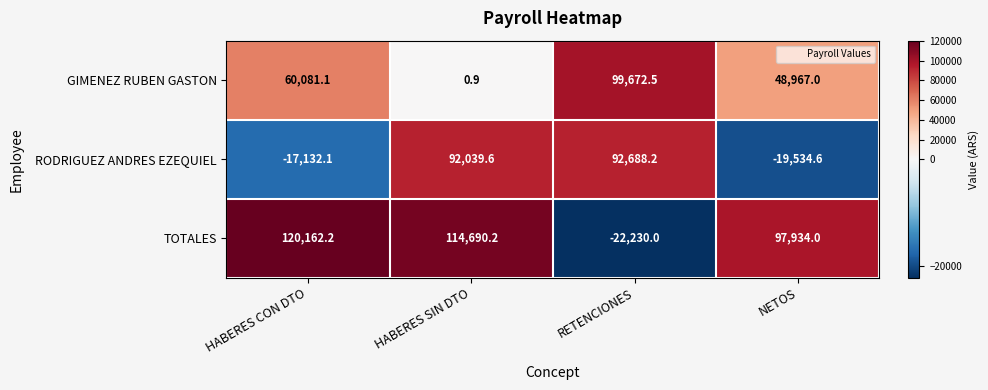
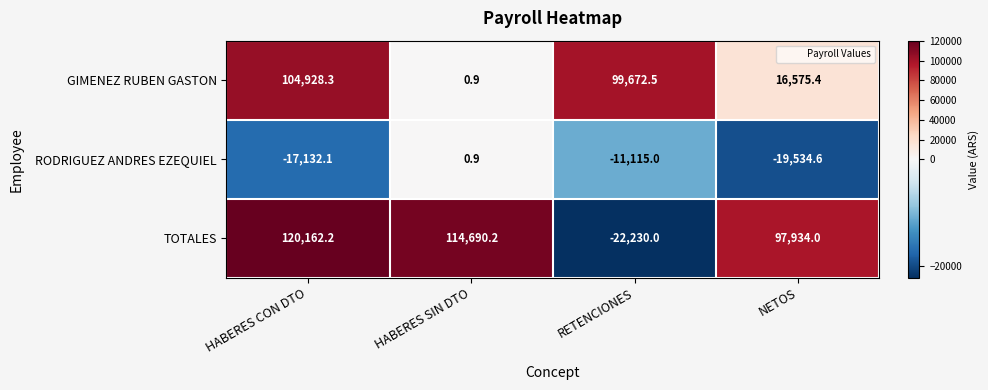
  {
    "GIMENEZ RUBEN GASTON": {
-     "HABERES CON DTO": "60,081.1",
+     "HABERES CON DTO": "104,928.3",
      "HABERES SIN DTO": "0.9",
      "RETENCIONES": "99,672.5",
-     "NETOS": "48,967.0"
+     "NETOS": "16,575.4"
    },
    "RODRIGUEZ ANDRES EZEQUIEL": {
      "HABERES CON DTO": "-17,132.1",
-     "HABERES SIN DTO": "92,039.6",
-     "RETENCIONES": "92,688.2",
+     "HABERES SIN DTO": "0.9",
+     "RETENCIONES": "-11,115.0",
      "NETOS": "-19,534.6"
    },
    "TOTALES": {
      "HABERES CON DTO": "120,162.2",
      "HABERES SIN DTO": "114,690.2",
      "RETENCIONES": "-22,230.0",
      "NETOS": "97,934.0"
    }
  }
